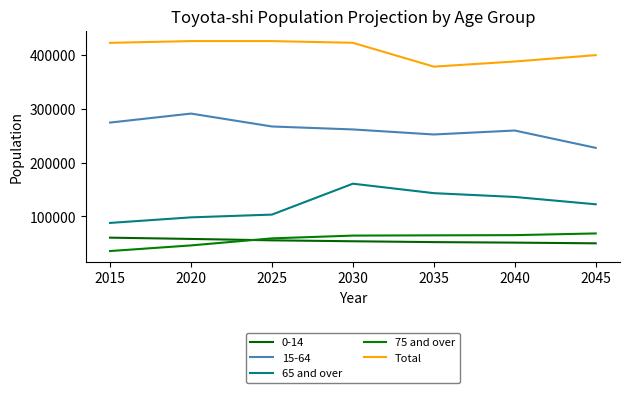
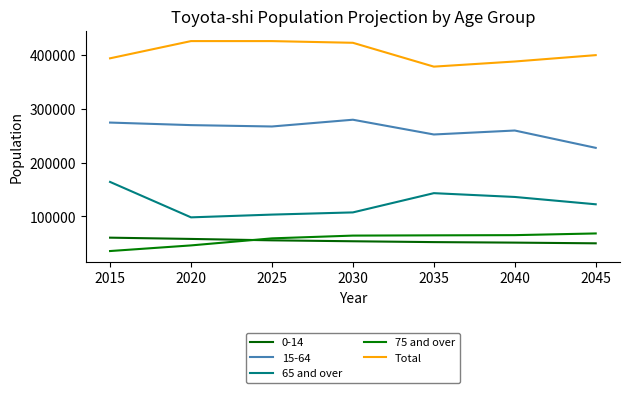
  {
    "15-64": {
      "2015": 270000,
-     "2020": 290000,
+     "2020": 270000,
      "2025": 270000,
-     "2030": 260000,
+     "2030": 280000,
      "2035": 250000,
      "2040": 260000,
      "2045": 230000
    },
    "65 and over": {
-     "2015": 90000,
+     "2015": 160000,
      "2020": 100000,
      "2025": 100000,
-     "2030": 160000,
+     "2030": 110000,
      "2035": 140000,
      "2040": 140000,
      "2045": 120000
    },
    "Total": {
-     "2015": 420000,
+     "2015": 390000,
      "2020": 430000,
      "2025": 430000,
      "2030": 420000,
      "2035": 380000,
      "2040": 390000,
      "2045": 400000
    }
  }
